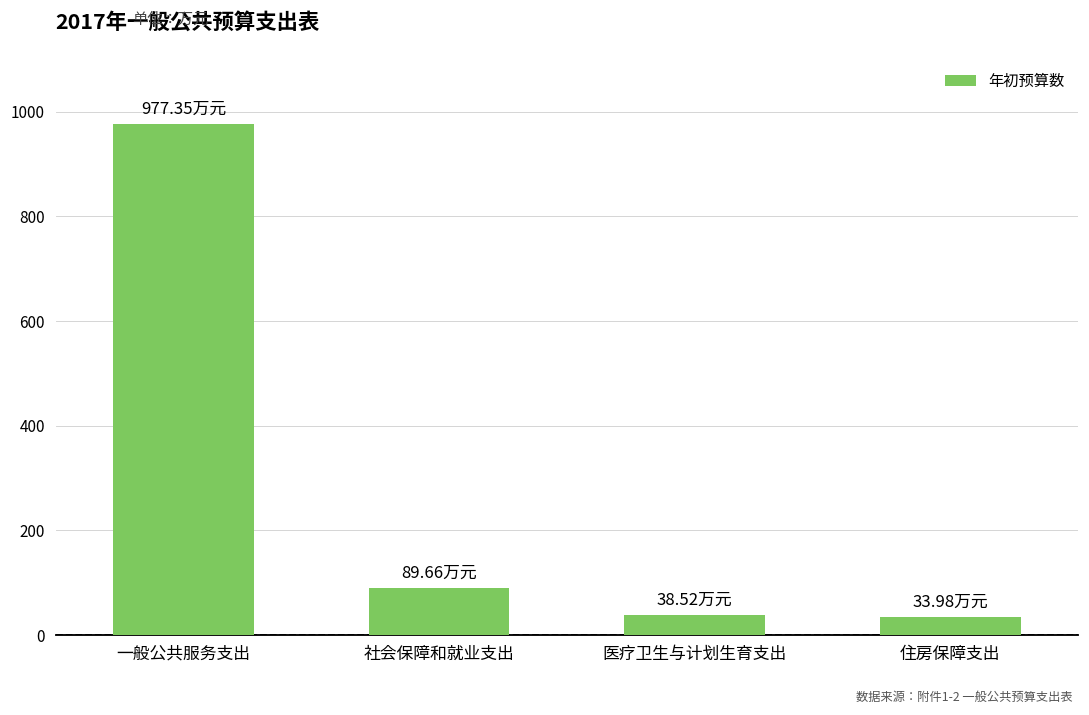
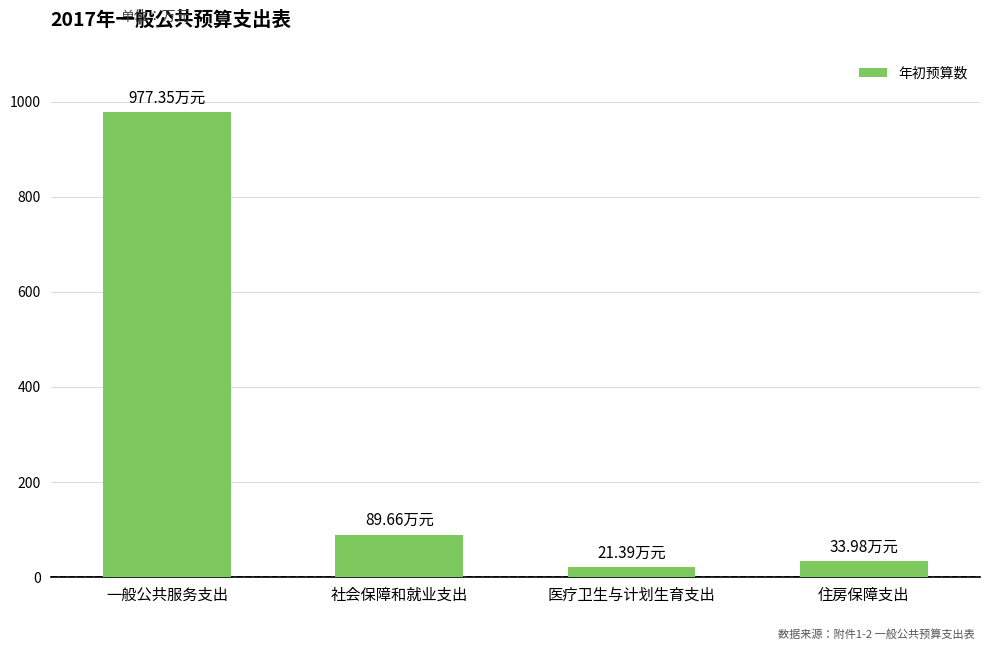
  {
    "一般公共服务支出": 977.35,
    "社会保障和就业支出": 89.66,
-   "医疗卫生与计划生育支出": 38.52,
+   "医疗卫生与计划生育支出": 21.39,
    "住房保障支出": 33.98
  }
